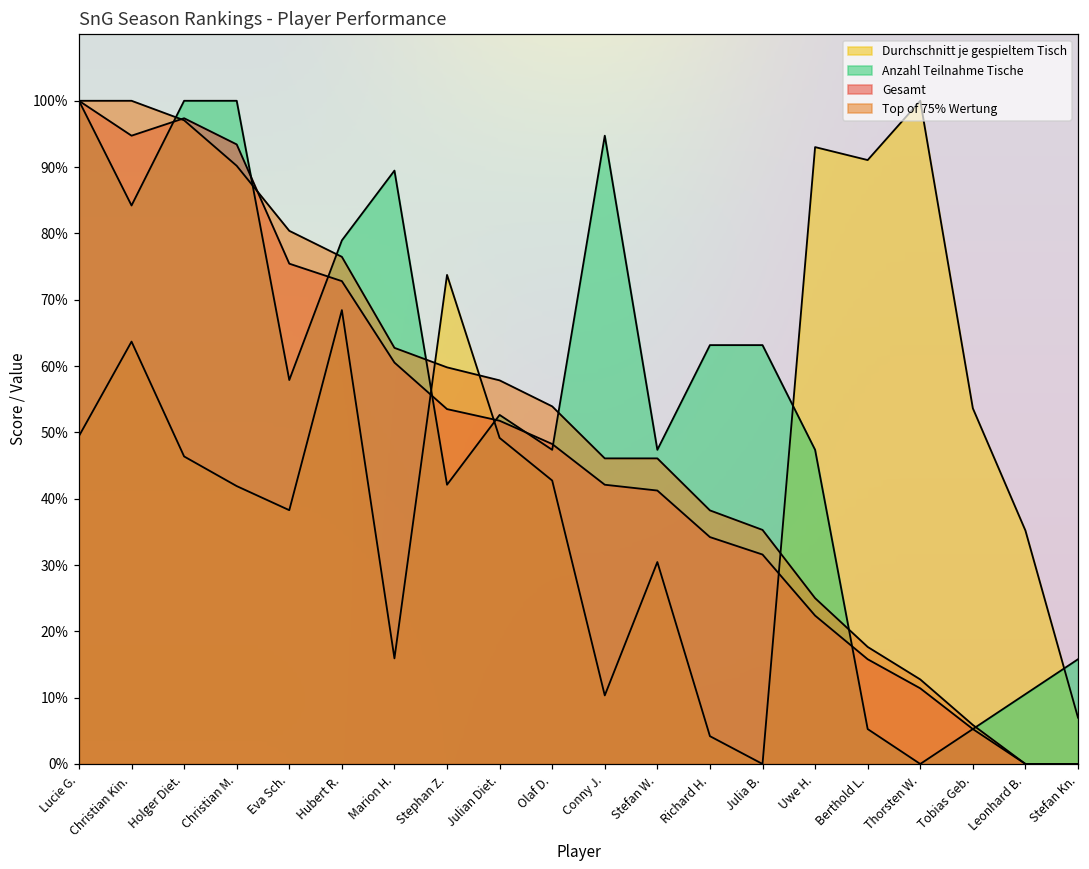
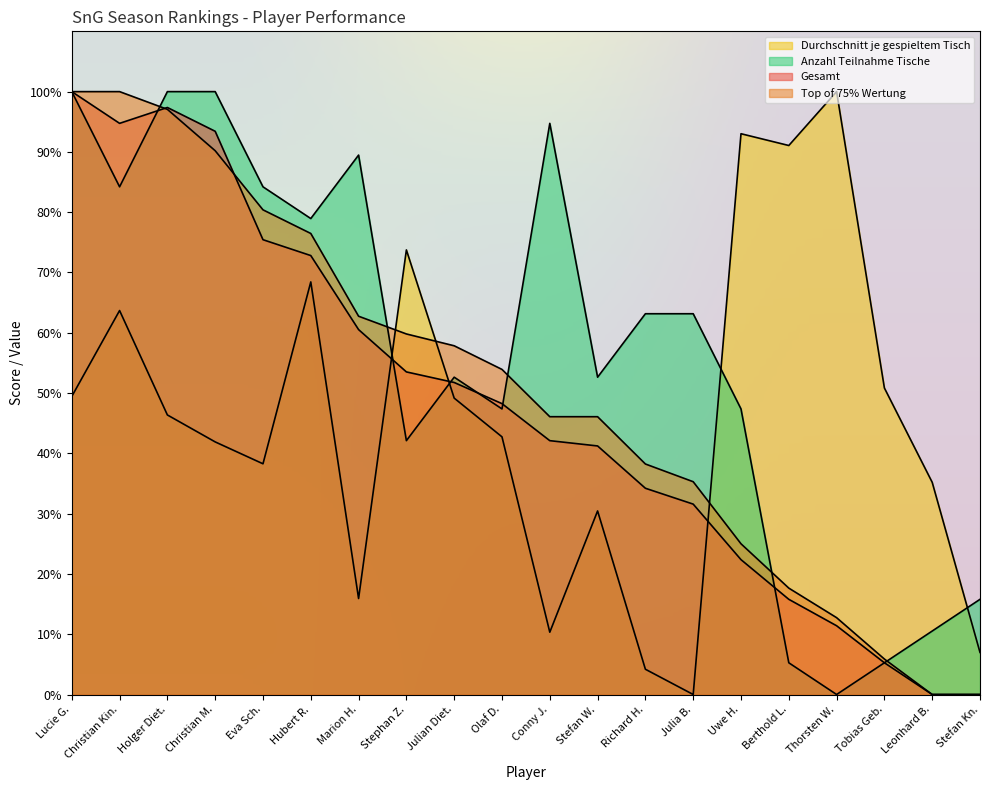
  {
    "Durchschnitt je gespieltem Tisch": {
      "Lucie G.": "49%",
      "Christian Kin.": "64%",
      "Holger Diet.": "46%",
      "Christian M.": "42%",
      "Eva Sch.": "38%",
      "Hubert R.": "68%",
      "Marion H.": "16%",
      "Stephan Z.": "74%",
      "Julian Diet.": "49%",
      "Olaf D.": "43%",
      "Conny J.": "10%",
      "Stefan W.": "30%",
      "Richard H.": "4%",
      "Julia B.": "0%",
      "Uwe H.": "93%",
      "Berthold L.": "91%",
-     "Tobias Geb.": "54%",
+     "Tobias Geb.": "51%",
      "Leonhard B.": "35%",
      "Stefan Kn.": "7%"
    },
    "Anzahl Teilnahme Tische": {
      "Christian Kin.": "84%",
      "Holger Diet.": "100%",
      "Christian M.": "100%",
-     "Eva Sch.": "58%",
+     "Eva Sch.": "84%",
      "Hubert R.": "79%",
      "Marion H.": "89%",
      "Stephan Z.": "42%",
      "Julian Diet.": "53%",
      "Olaf D.": "47%",
      "Conny J.": "95%",
-     "Stefan W.": "47%",
+     "Stefan W.": "53%",
      "Richard H.": "63%",
      "Julia B.": "63%",
      "Uwe H.": "47%",
      "Berthold L.": "5%",
      "Thorsten W.": "0%",
      "Leonhard B.": "11%",
      "Stefan Kn.": "16%"
    }
  }
